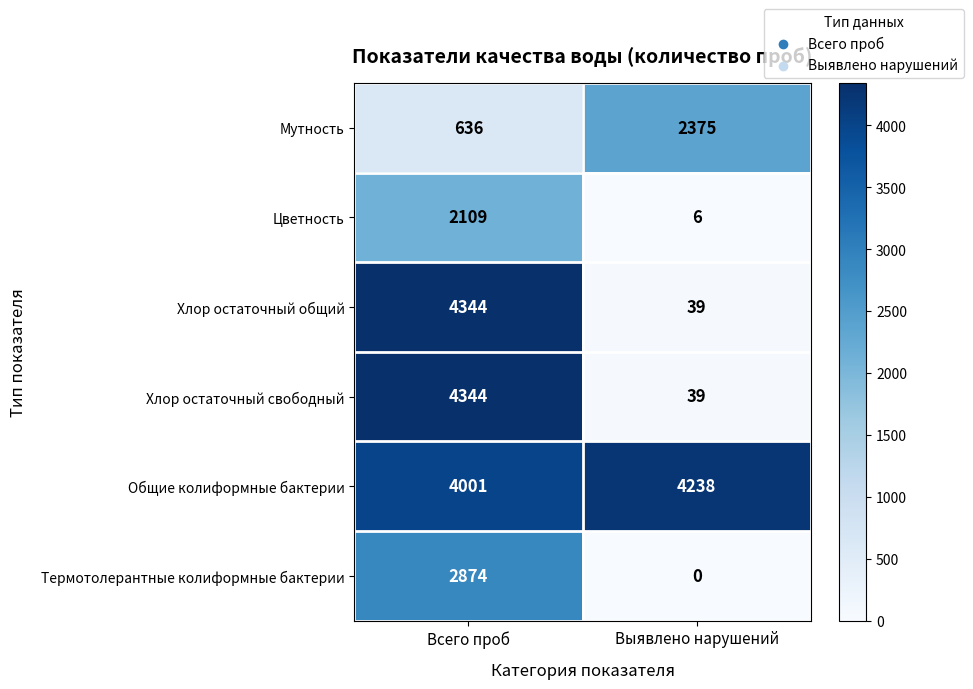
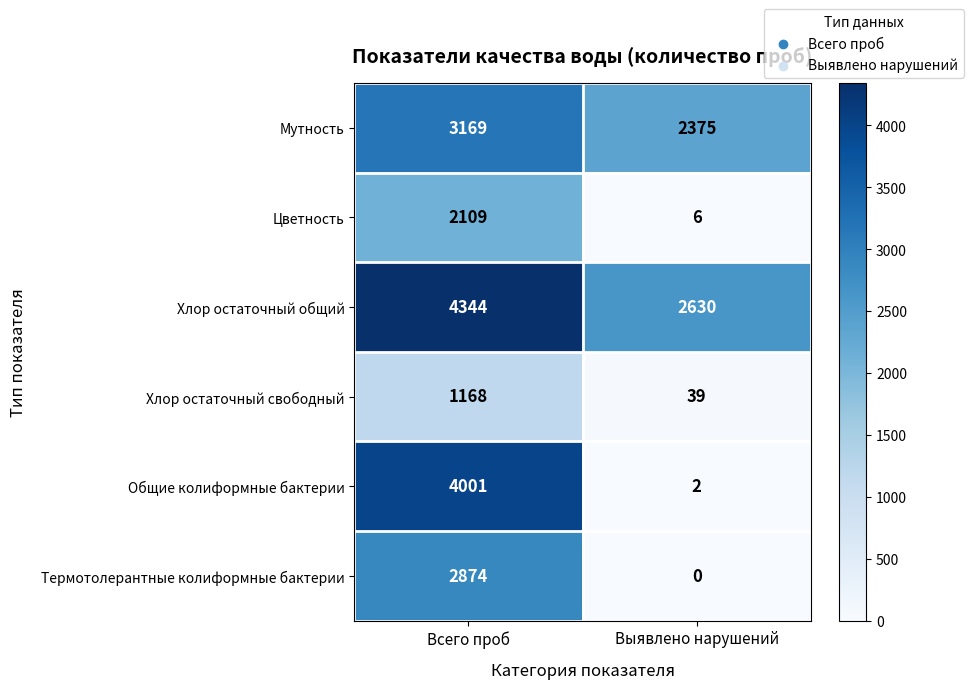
  {
    "Мутность": {
-     "Всего проб": 636,
+     "Всего проб": 3169,
      "Выявлено нарушений": 2375
    },
    "Цветность": {
      "Всего проб": 2109,
      "Выявлено нарушений": 6
    },
    "Хлор остаточный общий": {
      "Всего проб": 4344,
-     "Выявлено нарушений": 39
+     "Выявлено нарушений": 2630
    },
    "Хлор остаточный свободный": {
-     "Всего проб": 4344,
+     "Всего проб": 1168,
      "Выявлено нарушений": 39
    },
    "Общие колиформные бактерии": {
      "Всего проб": 4001,
-     "Выявлено нарушений": 4238
+     "Выявлено нарушений": 2
    },
    "Термотолерантные колиформные бактерии": {
      "Всего проб": 2874,
      "Выявлено нарушений": 0
    }
  }
